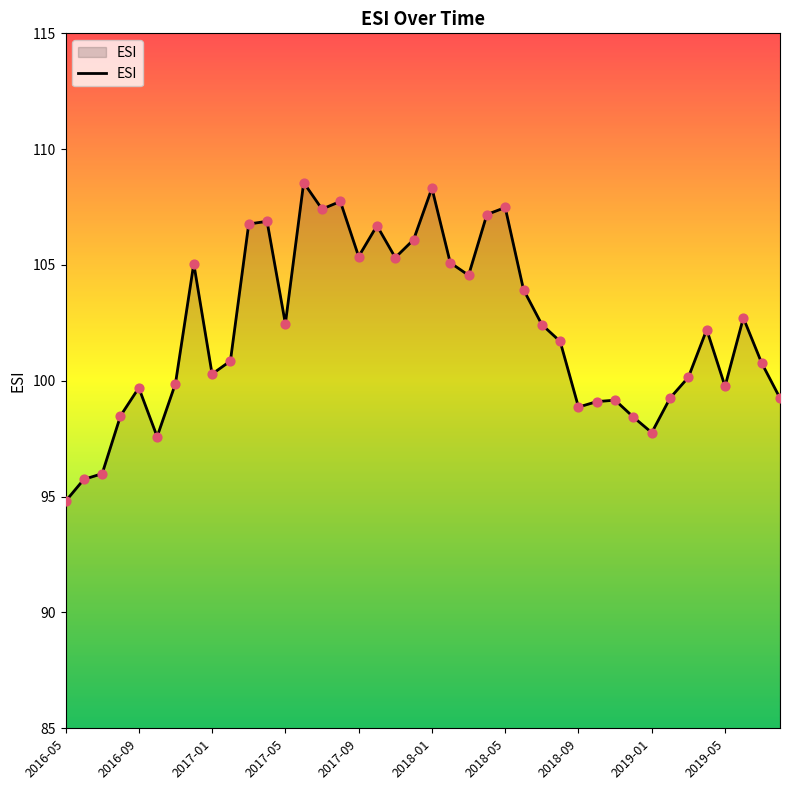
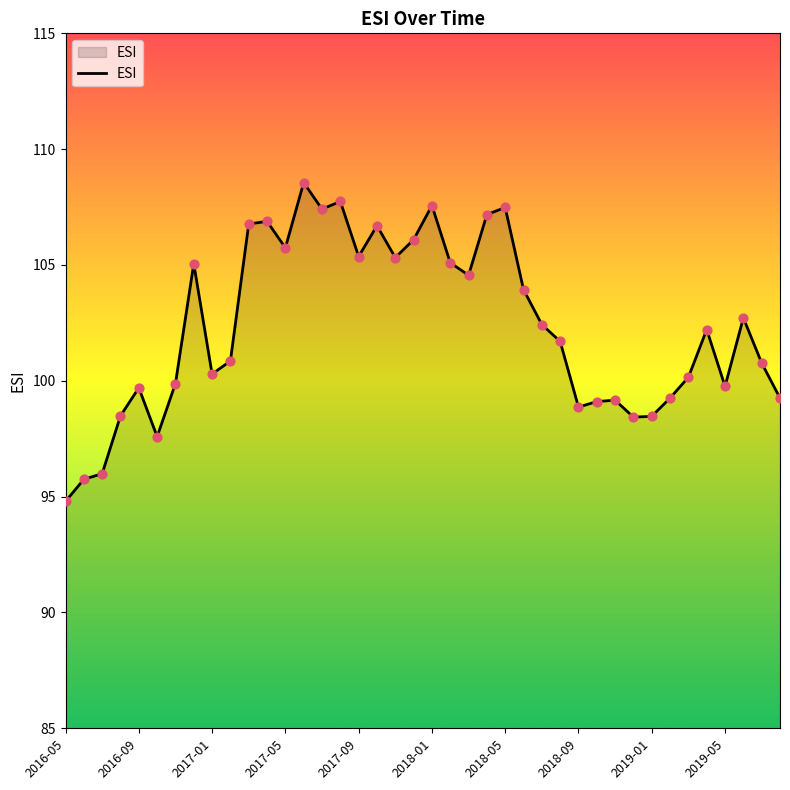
  {
    "2016-05": 94.8,
    "2016-09": 99.7,
    "2017-01": 100.3,
-   "2017-05": 102.5,
+   "2017-05": 105.7,
    "2017-09": 105.4,
-   "2018-01": 108.3,
+   "2018-01": 107.6,
    "2018-05": 107.5,
    "2018-09": 98.9,
-   "2019-01": 97.8,
+   "2019-01": 98.5,
    "2019-05": 99.8
  }
